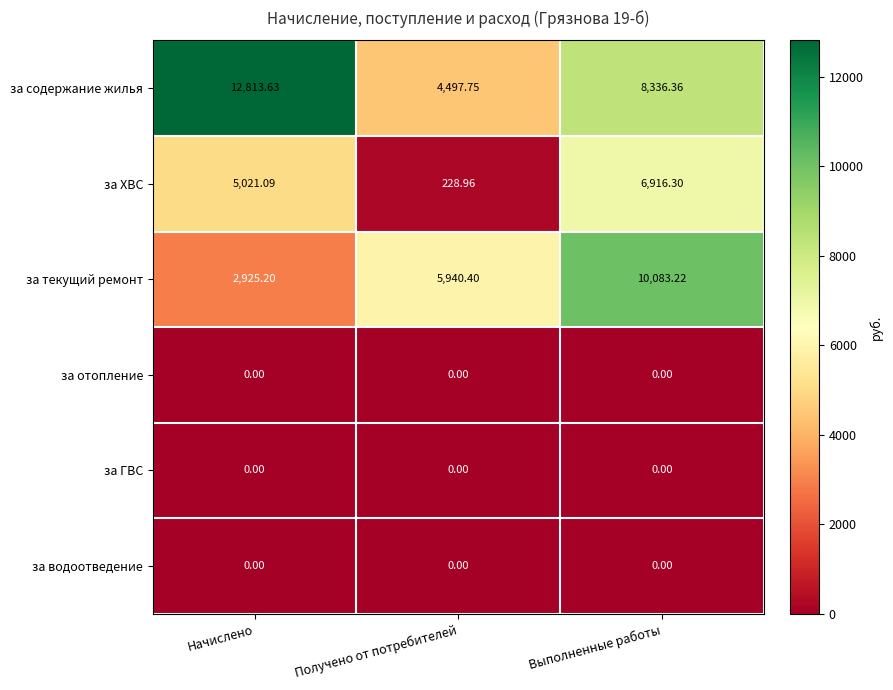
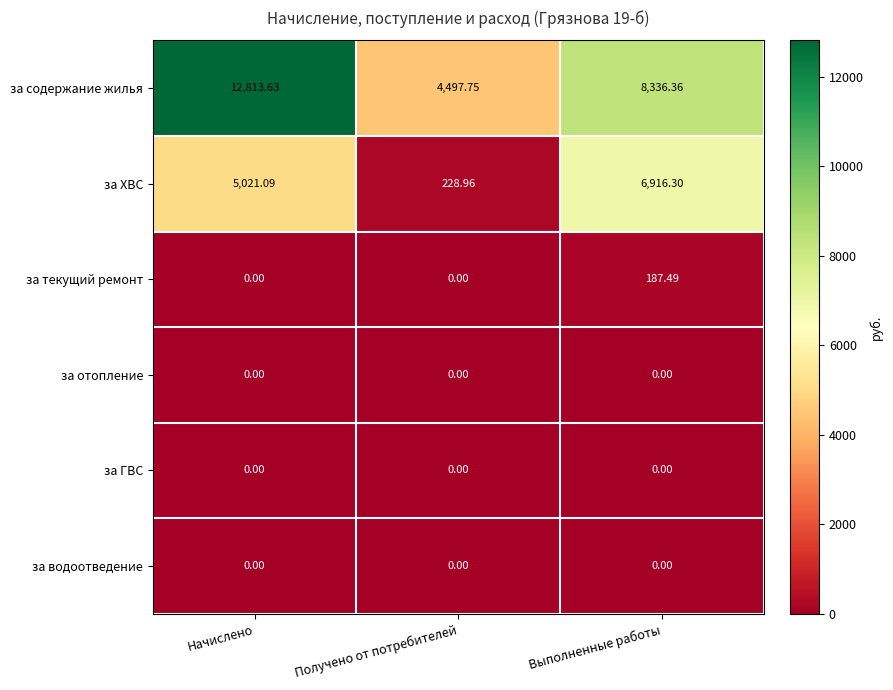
  {
    "за содержание жилья": {
      "Начислено": "12,813.63",
      "Получено от потребителей": "4,497.75",
      "Выполненные работы": "8,336.36"
    },
    "за ХВС": {
      "Начислено": "5,021.09",
      "Получено от потребителей": "228.96",
      "Выполненные работы": "6,916.30"
    },
    "за текущий ремонт": {
-     "Начислено": "2,925.20",
-     "Получено от потребителей": "5,940.40",
-     "Выполненные работы": "10,083.22"
+     "Начислено": "0.00",
+     "Получено от потребителей": "0.00",
+     "Выполненные работы": "187.49"
    },
    "за отопление": {
      "Начислено": "0.00",
      "Получено от потребителей": "0.00",
      "Выполненные работы": "0.00"
    },
    "за ГВС": {
      "Начислено": "0.00",
      "Получено от потребителей": "0.00",
      "Выполненные работы": "0.00"
    },
    "за водоотведение": {
      "Начислено": "0.00",
      "Получено от потребителей": "0.00",
      "Выполненные работы": "0.00"
    }
  }
